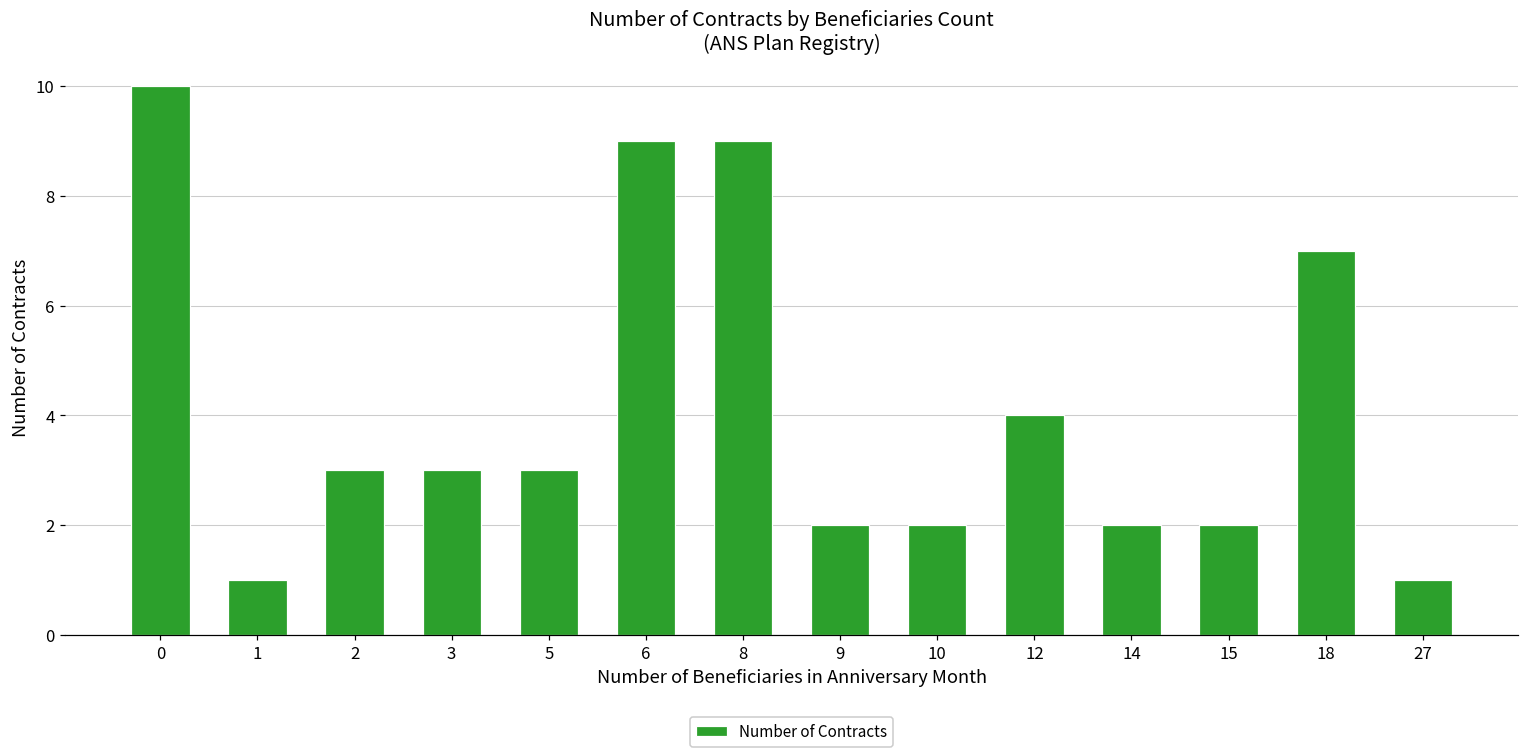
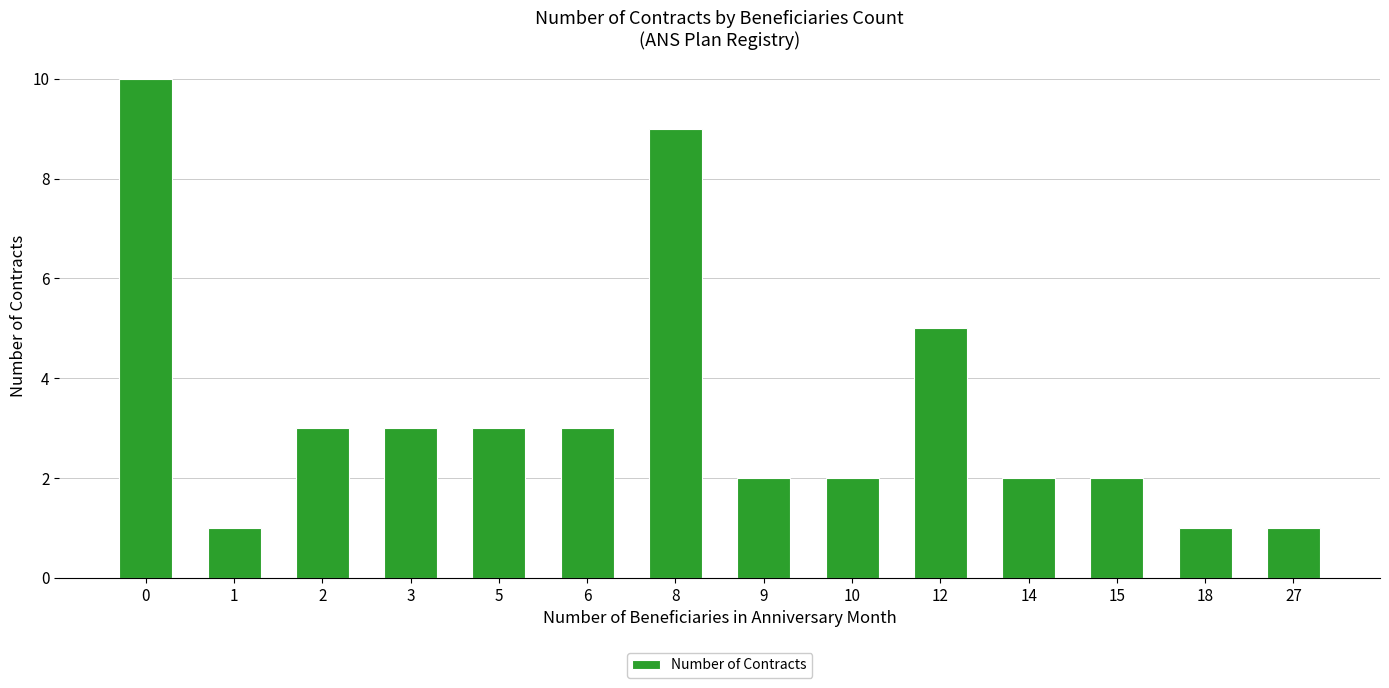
  {
    "0": 10,
    "1": 1,
    "2": 3,
    "3": 3,
    "5": 3,
-   "6": 9,
+   "6": 3,
    "8": 9,
    "9": 2,
    "10": 2,
-   "12": 4,
+   "12": 5,
    "14": 2,
    "15": 2,
-   "18": 7,
+   "18": 1,
    "27": 1
  }
